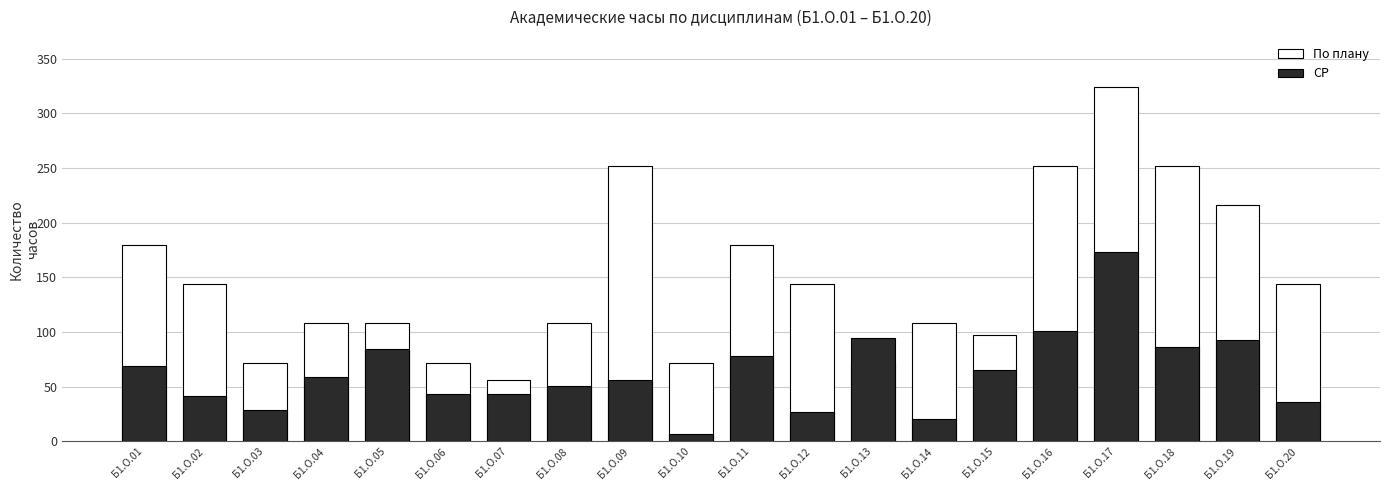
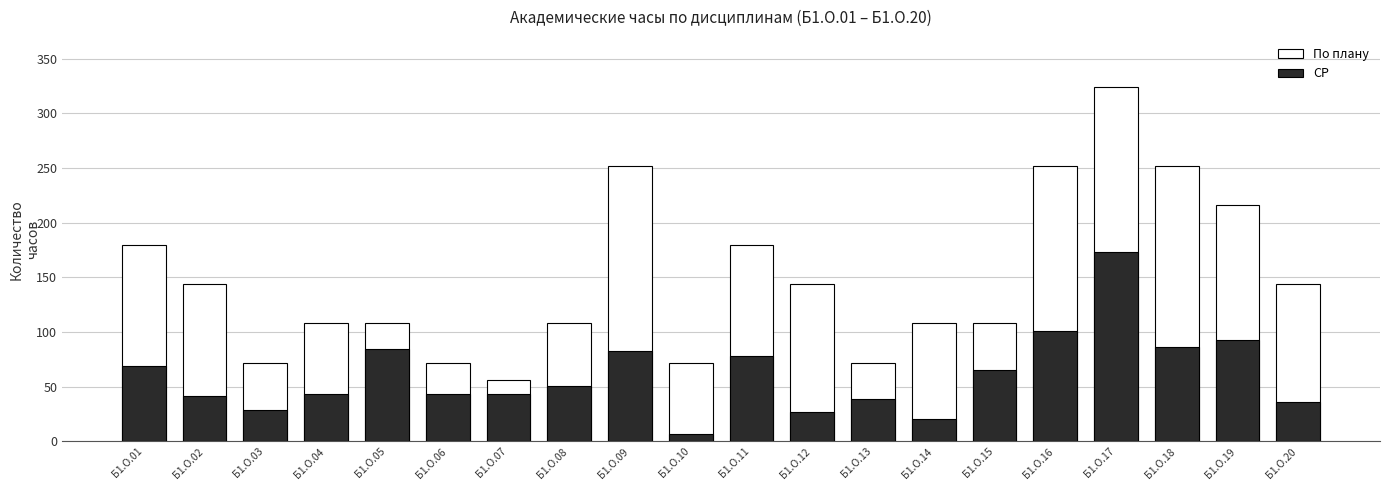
  {
    "По плану": {
      "Б1.О.01": 180,
      "Б1.О.02": 144,
      "Б1.О.03": 72,
      "Б1.О.04": 108,
      "Б1.О.05": 108,
      "Б1.О.06": 72,
      "Б1.О.07": 56,
      "Б1.О.08": 108,
      "Б1.О.09": 252,
      "Б1.О.10": 72,
      "Б1.О.11": 180,
      "Б1.О.12": 144,
      "Б1.О.14": 108,
-     "Б1.О.15": 97,
+     "Б1.О.15": 108,
      "Б1.О.16": 252,
      "Б1.О.17": 324,
      "Б1.О.18": 252,
      "Б1.О.19": 216,
      "Б1.О.20": 144
    },
    "СР": {
-     "Б1.О.04": 59,
-     "Б1.О.09": 56,
-     "Б1.О.13": 95
+     "Б1.О.04": 43,
+     "Б1.О.09": 83,
+     "Б1.О.13": 39
    }
  }
